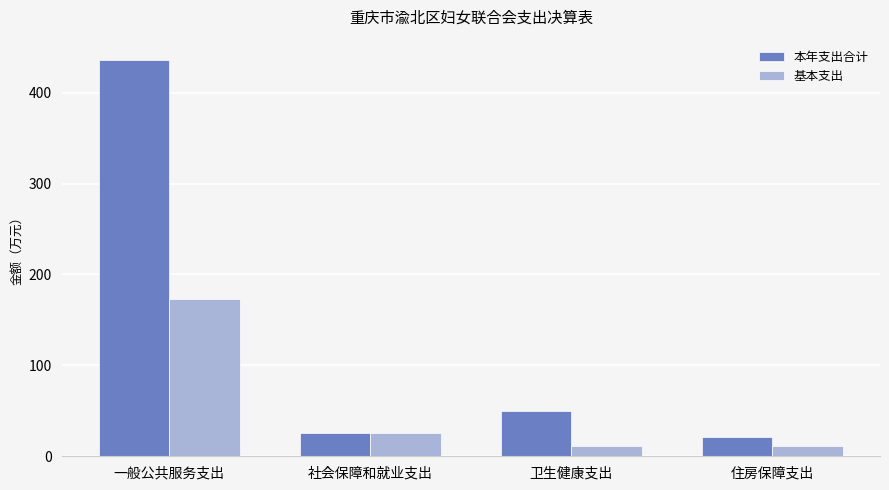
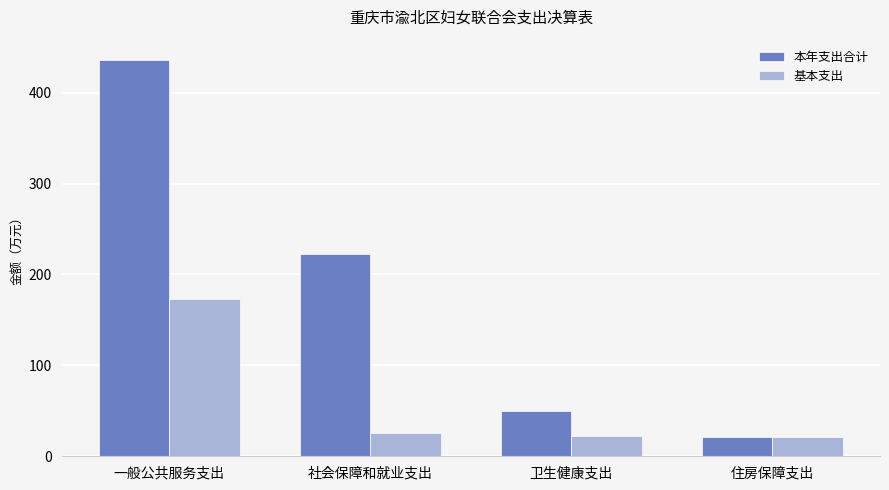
  {
    "本年支出合计": {
      "一般公共服务支出": 440,
-     "社会保障和就业支出": 30,
+     "社会保障和就业支出": 220,
      "卫生健康支出": 50,
      "住房保障支出": 20
    },
    "基本支出": {
      "一般公共服务支出": 170,
      "社会保障和就业支出": 30,
-     "卫生健康支出": 10,
-     "住房保障支出": 10
+     "卫生健康支出": 20,
+     "住房保障支出": 20
    }
  }
